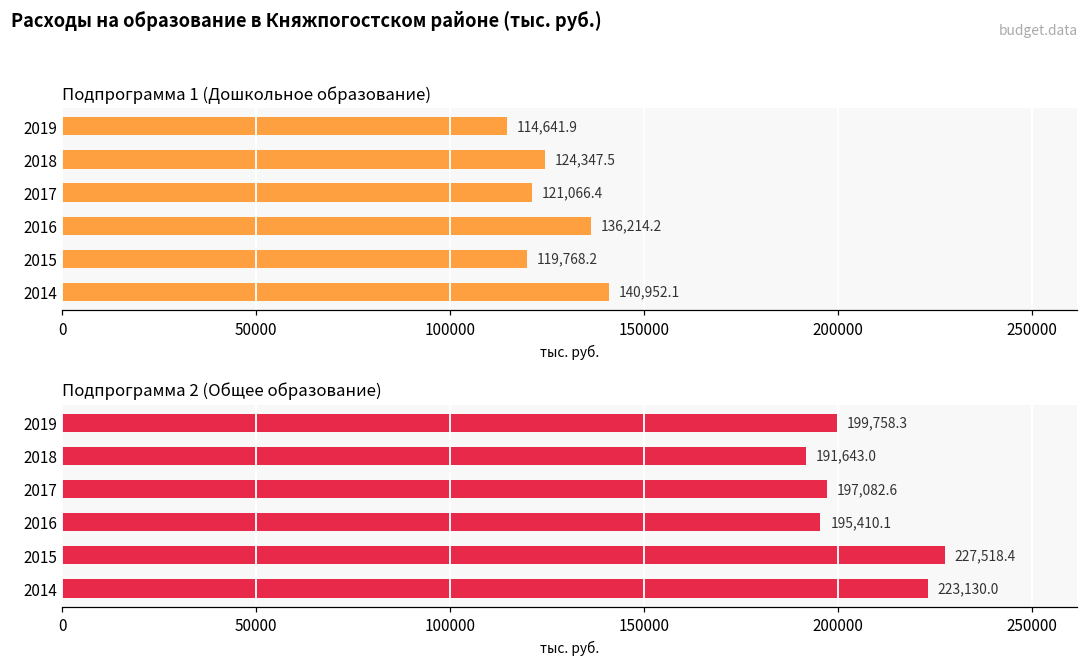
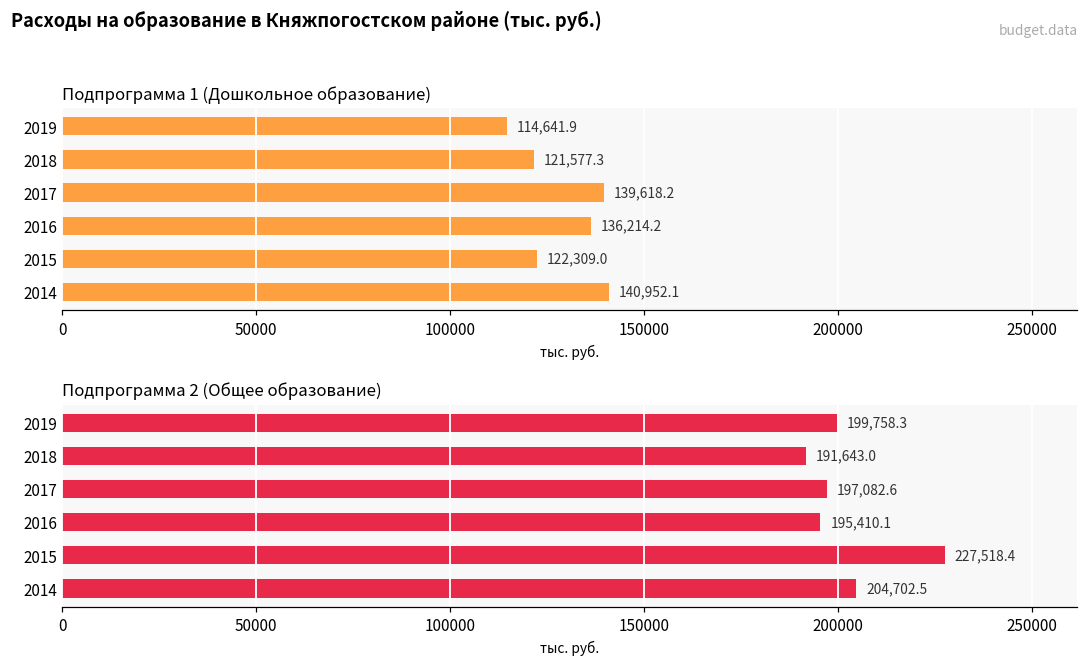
  {
    "Подпрограмма 1 (Дошкольное образование)": {
      "2019": "114,641.9",
-     "2018": "124,347.5",
-     "2017": "121,066.4",
+     "2018": "121,577.3",
+     "2017": "139,618.2",
      "2016": "136,214.2",
-     "2015": "119,768.2",
+     "2015": "122,309.0",
      "2014": "140,952.1"
    },
    "Подпрограмма 2 (Общее образование)": {
      "2019": "199,758.3",
      "2018": "191,643.0",
      "2017": "197,082.6",
      "2016": "195,410.1",
      "2015": "227,518.4",
-     "2014": "223,130.0"
+     "2014": "204,702.5"
    }
  }
